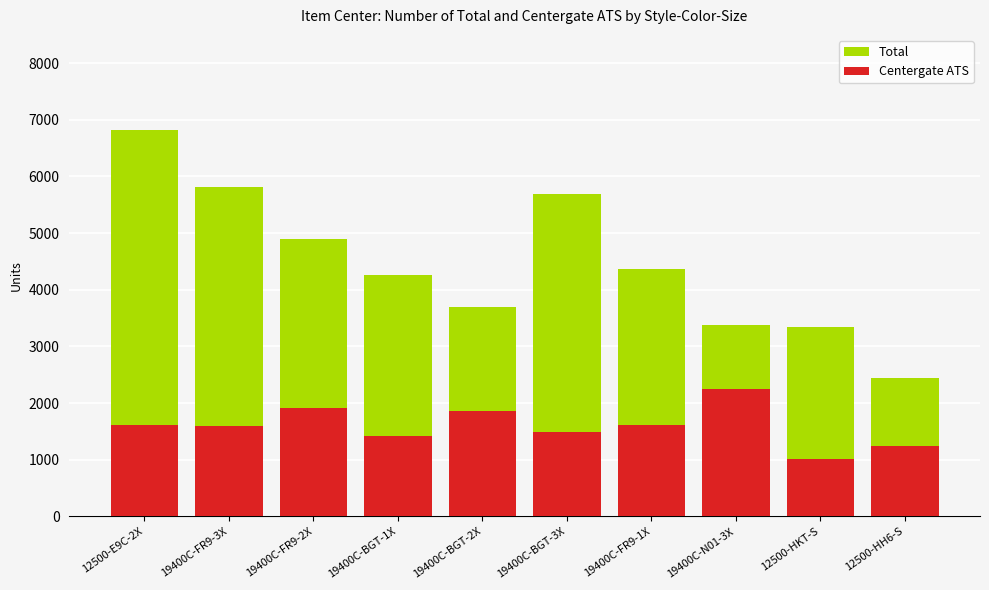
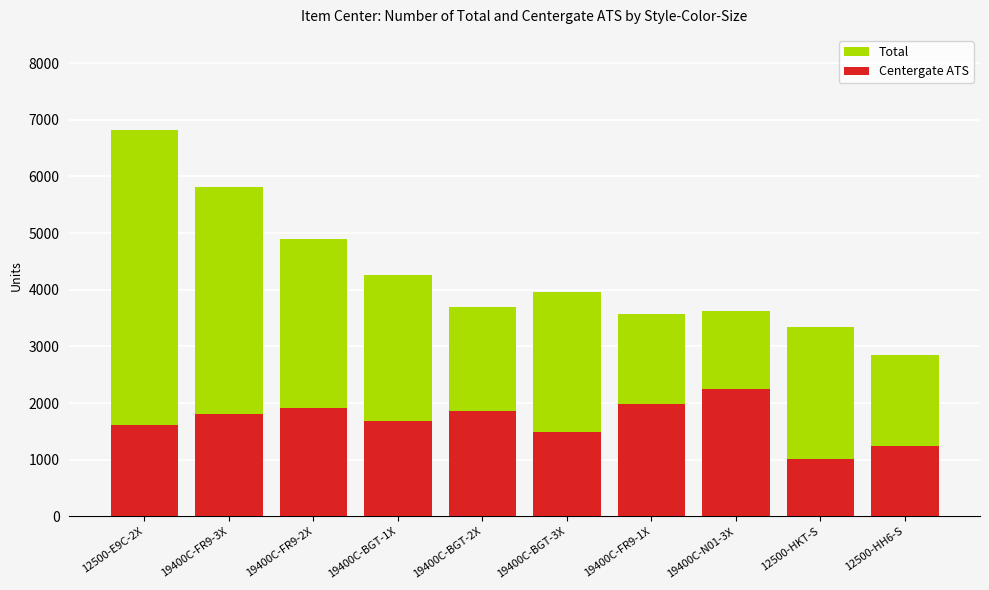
  {
    "Total": {
      "12500-E9C-2X": 6800,
      "19400C-FR9-3X": 5800,
      "19400C-FR9-2X": 4900,
      "19400C-BGT-1X": 4300,
      "19400C-BGT-2X": 3700,
-     "19400C-BGT-3X": 5700,
-     "19400C-FR9-1X": 4400,
-     "19400C-N01-3X": 3400,
+     "19400C-BGT-3X": 4000,
+     "19400C-FR9-1X": 3600,
+     "19400C-N01-3X": 3600,
      "12500-HKT-S": 3300,
-     "12500-HH6-S": 2400
+     "12500-HH6-S": 2900
    },
    "Centergate ATS": {
-     "19400C-FR9-3X": 1600,
-     "19400C-BGT-1X": 1400,
-     "19400C-FR9-1X": 1600
+     "19400C-FR9-3X": 1800,
+     "19400C-BGT-1X": 1700,
+     "19400C-FR9-1X": 2000
    }
  }
